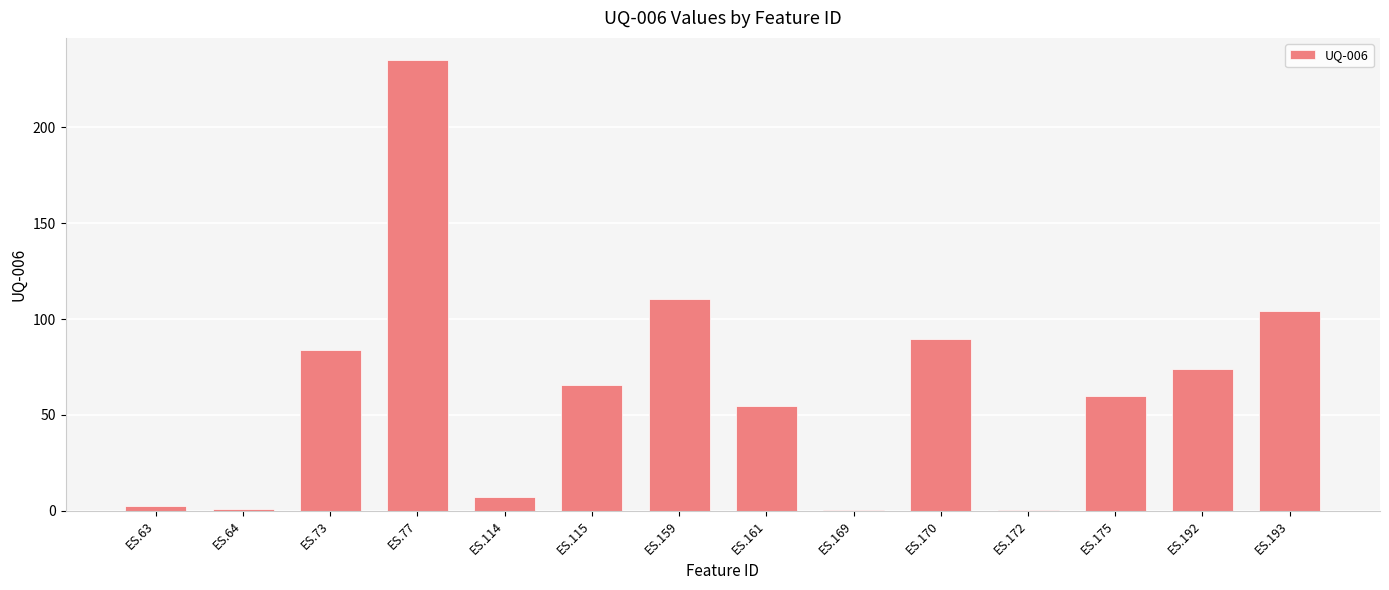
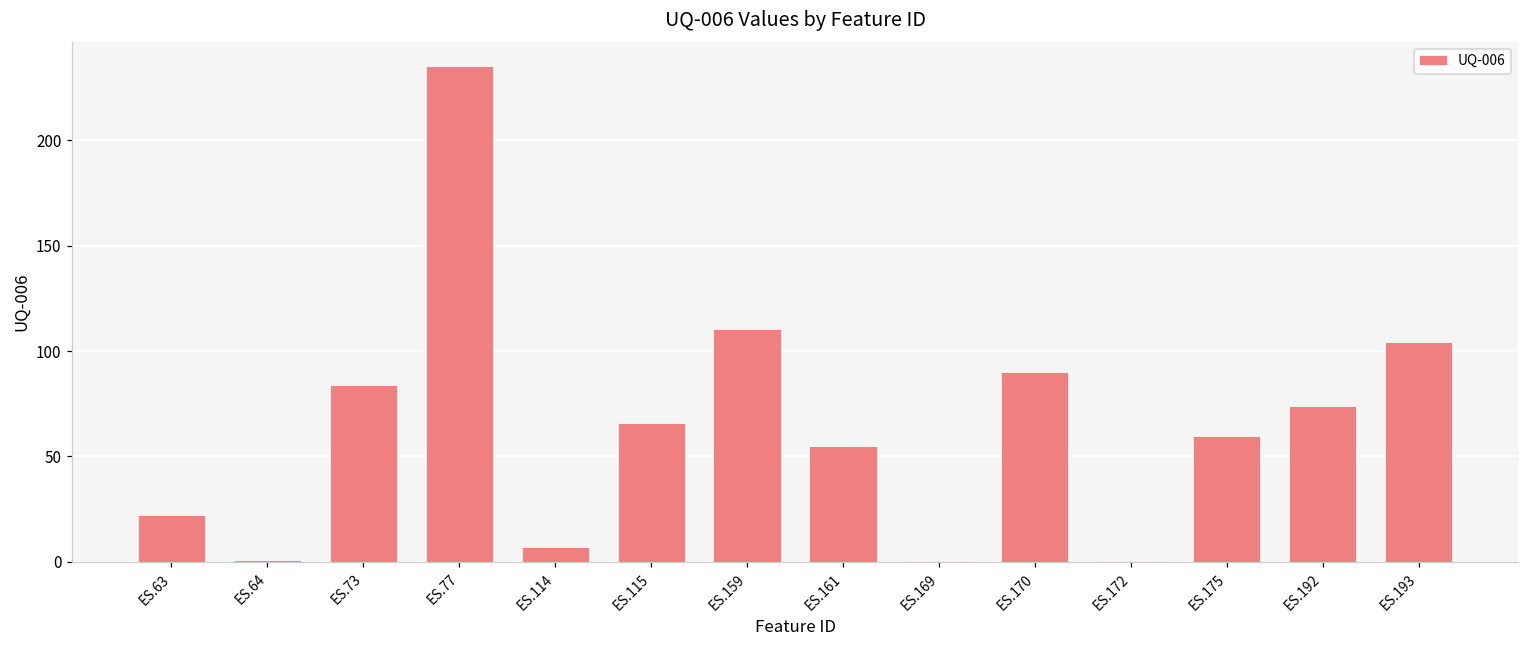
  {
-   "ES.63": 2,
+   "ES.63": 22,
    "ES.73": 84,
    "ES.77": 235,
    "ES.114": 7,
    "ES.115": 66,
    "ES.159": 110,
    "ES.161": 55,
    "ES.170": 90,
    "ES.175": 60,
    "ES.192": 74,
    "ES.193": 104
  }
